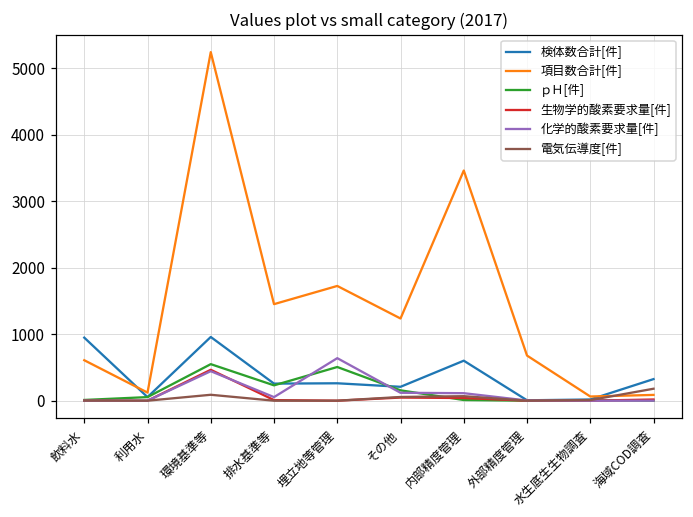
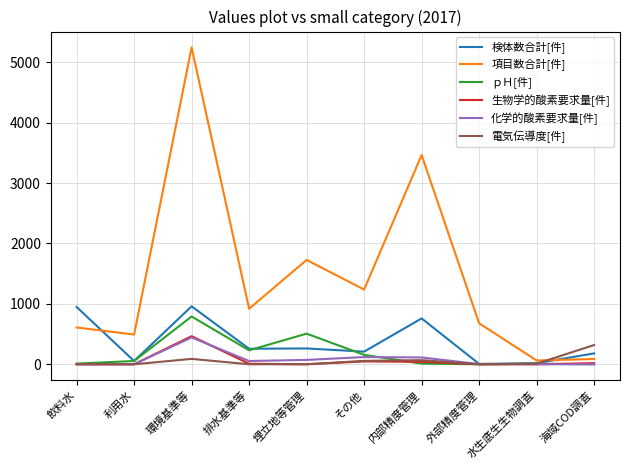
  {
    "検体数合計[件]": {
      "飲料水": 900,
      "環境基準等": 1000,
      "埋立地等管理": 300,
      "その他": 200,
-     "内部精度管理": 600,
-     "海域COD調査": 300
+     "内部精度管理": 800,
+     "海域COD調査": 200
    },
    "項目数合計[件]": {
      "飲料水": 600,
-     "利用水": 100,
+     "利用水": 500,
      "環境基準等": 5200,
-     "排水基準等": 1500,
+     "排水基準等": 900,
      "埋立地等管理": 1700,
      "その他": 1200,
      "内部精度管理": 3500,
      "外部精度管理": 700,
      "水生底生生物調査": 100,
      "海域COD調査": 100
    },
    "ｐＨ[件]": {
-     "環境基準等": 600,
+     "環境基準等": 800,
      "埋立地等管理": 500
    },
    "化学的酸素要求量[件]": {
      "排水基準等": 100,
-     "埋立地等管理": 600,
+     "埋立地等管理": 100,
      "内部精度管理": 100
    },
    "電気伝導度[件]": {
      "環境基準等": 100,
-     "海域COD調査": 200
+     "海域COD調査": 300
    }
  }
